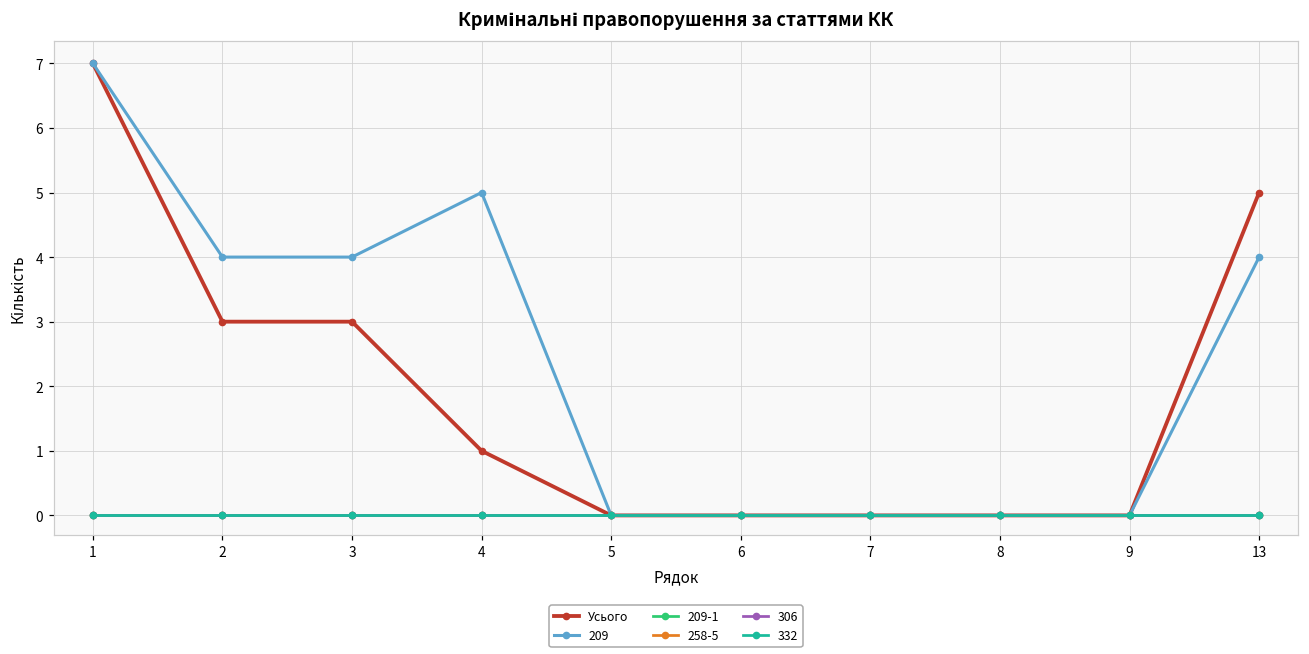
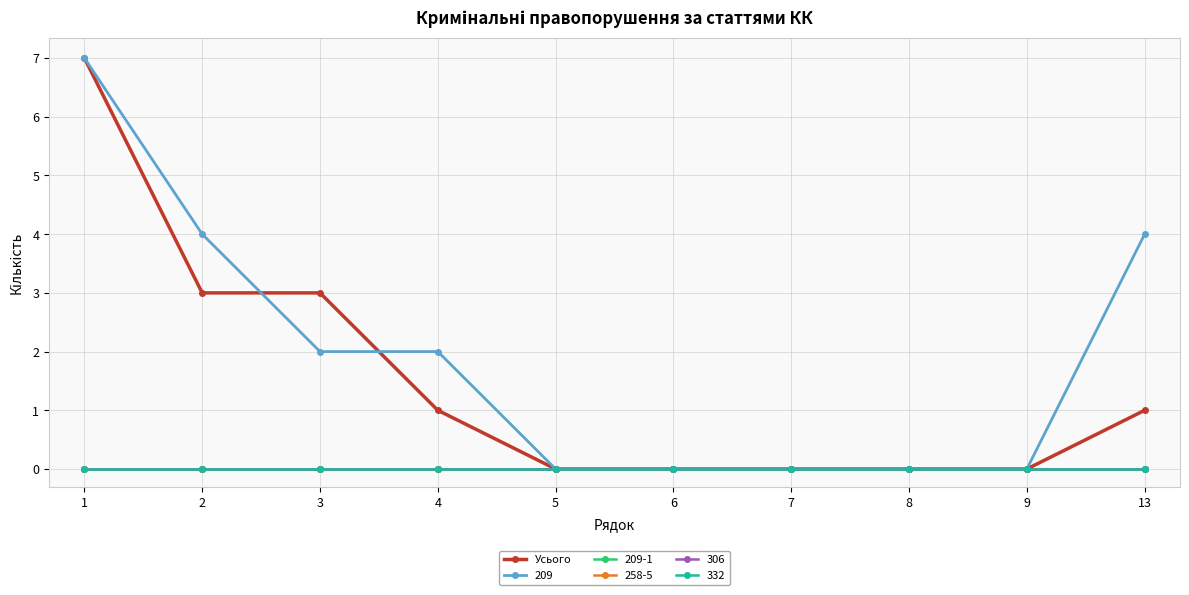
  {
    "Усього": {
      "2": 3,
      "3": 3,
      "4": 1,
-     "13": 5
+     "13": 1
    },
    "209": {
      "2": 4,
-     "3": 4,
-     "4": 5,
+     "3": 2,
+     "4": 2,
      "13": 4
    },
    "332": {
      "1": 0,
      "2": 0,
      "3": 0,
      "4": 0,
      "13": 0
    }
  }
